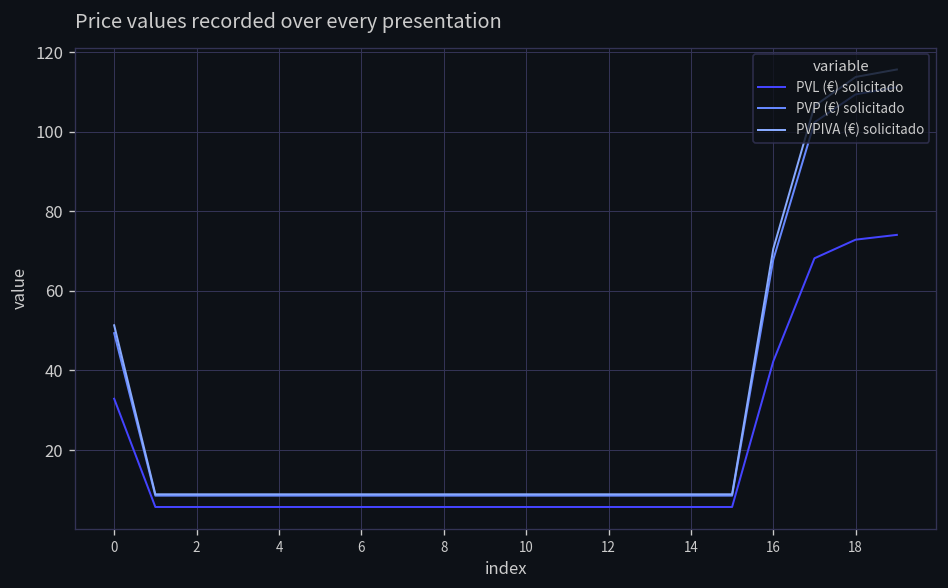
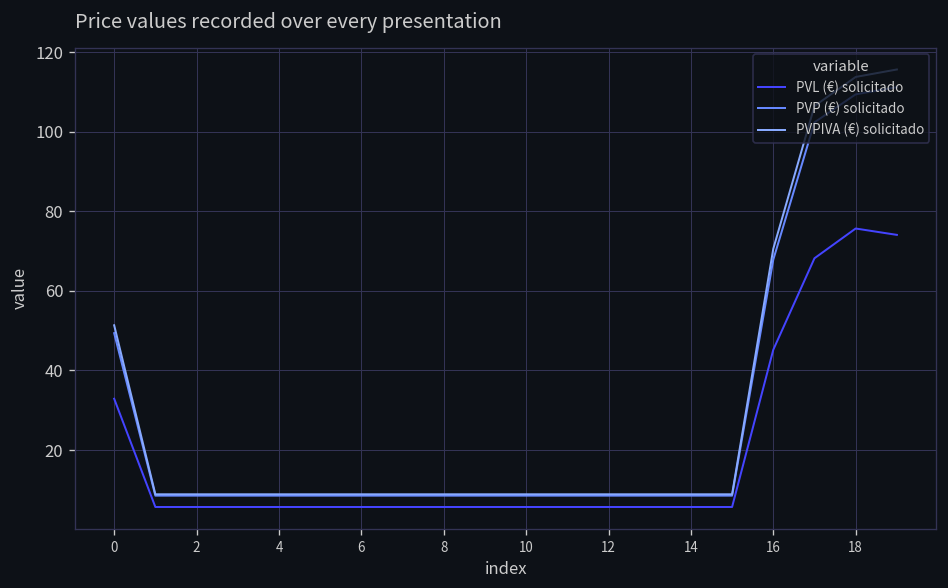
  {
    "PVL (€) solicitado": {
      "0": 33,
      "2": 6,
      "4": 6,
      "6": 6,
      "8": 6,
      "10": 6,
      "12": 6,
      "14": 6,
-     "16": 42,
-     "18": 73
+     "16": 45,
+     "18": 76
    }
  }
